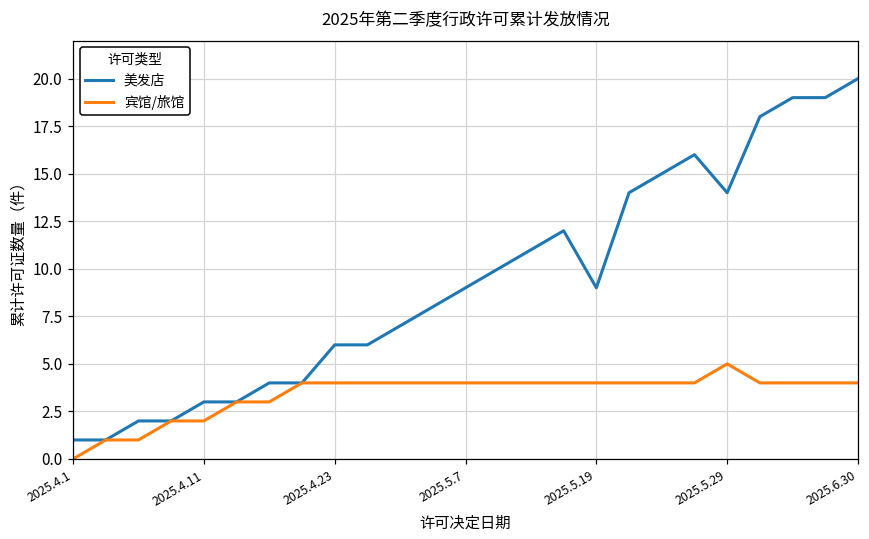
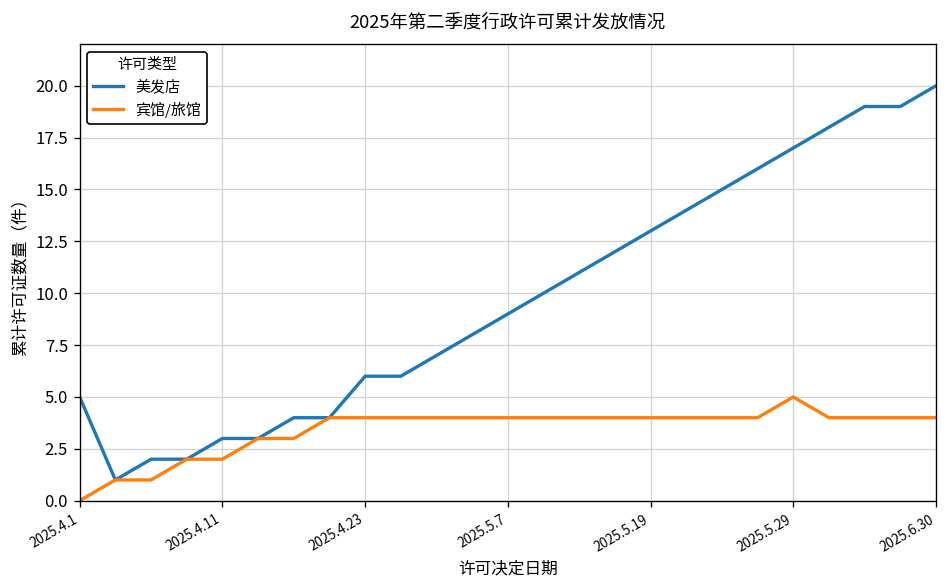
  {
    "美发店": {
-     "2025.4.1": 1,
+     "2025.4.1": 5,
      "2025.4.11": 3,
      "2025.4.23": 6,
      "2025.5.7": 9,
-     "2025.5.19": 9,
-     "2025.5.29": 14,
+     "2025.5.19": 13,
+     "2025.5.29": 17,
      "2025.6.30": 20
    },
    "宾馆/旅馆": {
      "2025.4.1": 0,
      "2025.4.11": 2,
      "2025.4.23": 4,
      "2025.5.7": 4,
      "2025.5.19": 4,
      "2025.5.29": 5,
      "2025.6.30": 4
    }
  }
